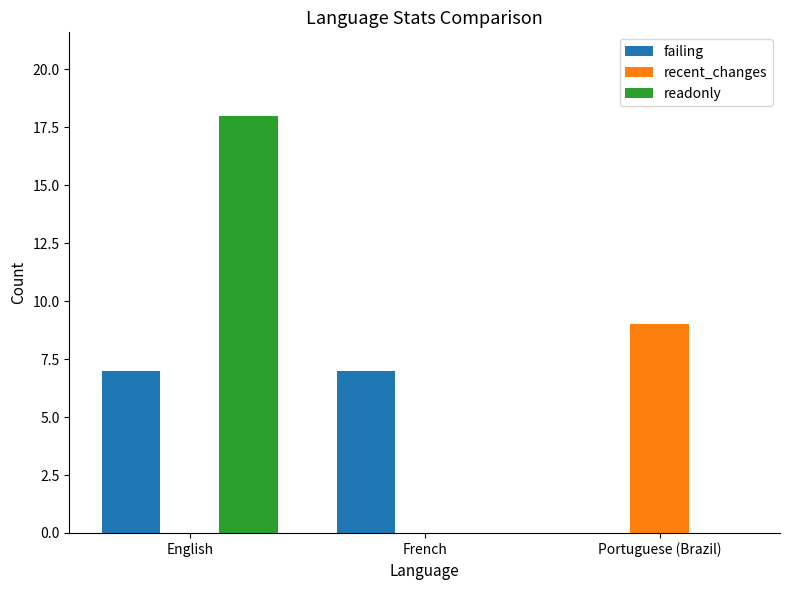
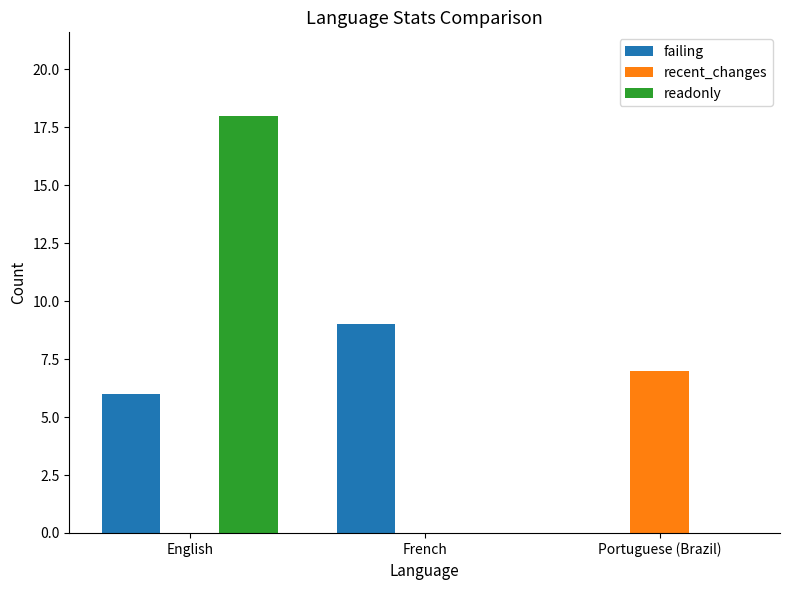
  {
    "failing": {
-     "English": 7,
-     "French": 7,
+     "English": 6,
+     "French": 9,
      "Portuguese (Brazil)": 0
    },
    "recent_changes": {
      "English": 0,
      "French": 0,
-     "Portuguese (Brazil)": 9
+     "Portuguese (Brazil)": 7
    },
    "readonly": {
      "English": 18,
      "French": 0,
      "Portuguese (Brazil)": 0
    }
  }
